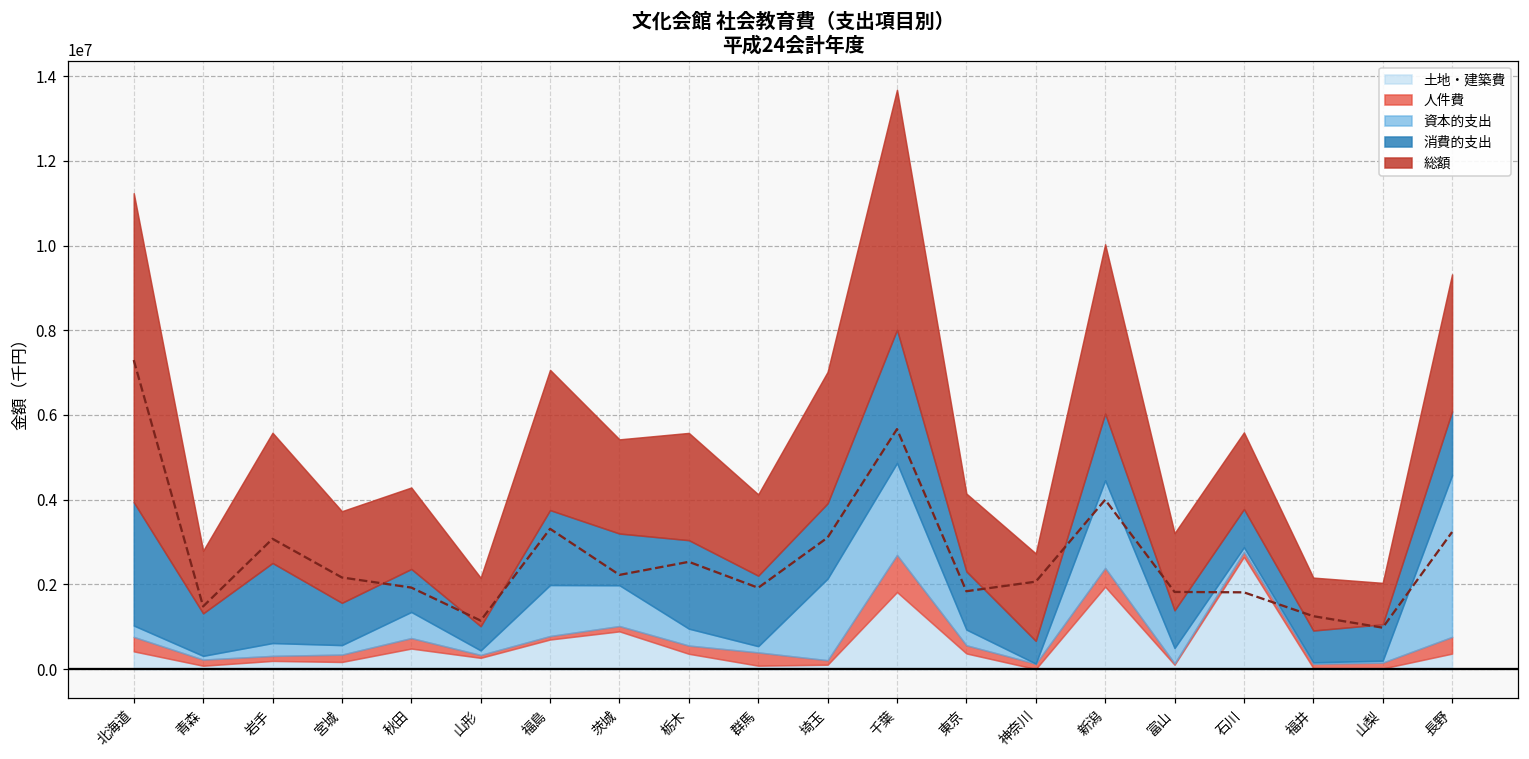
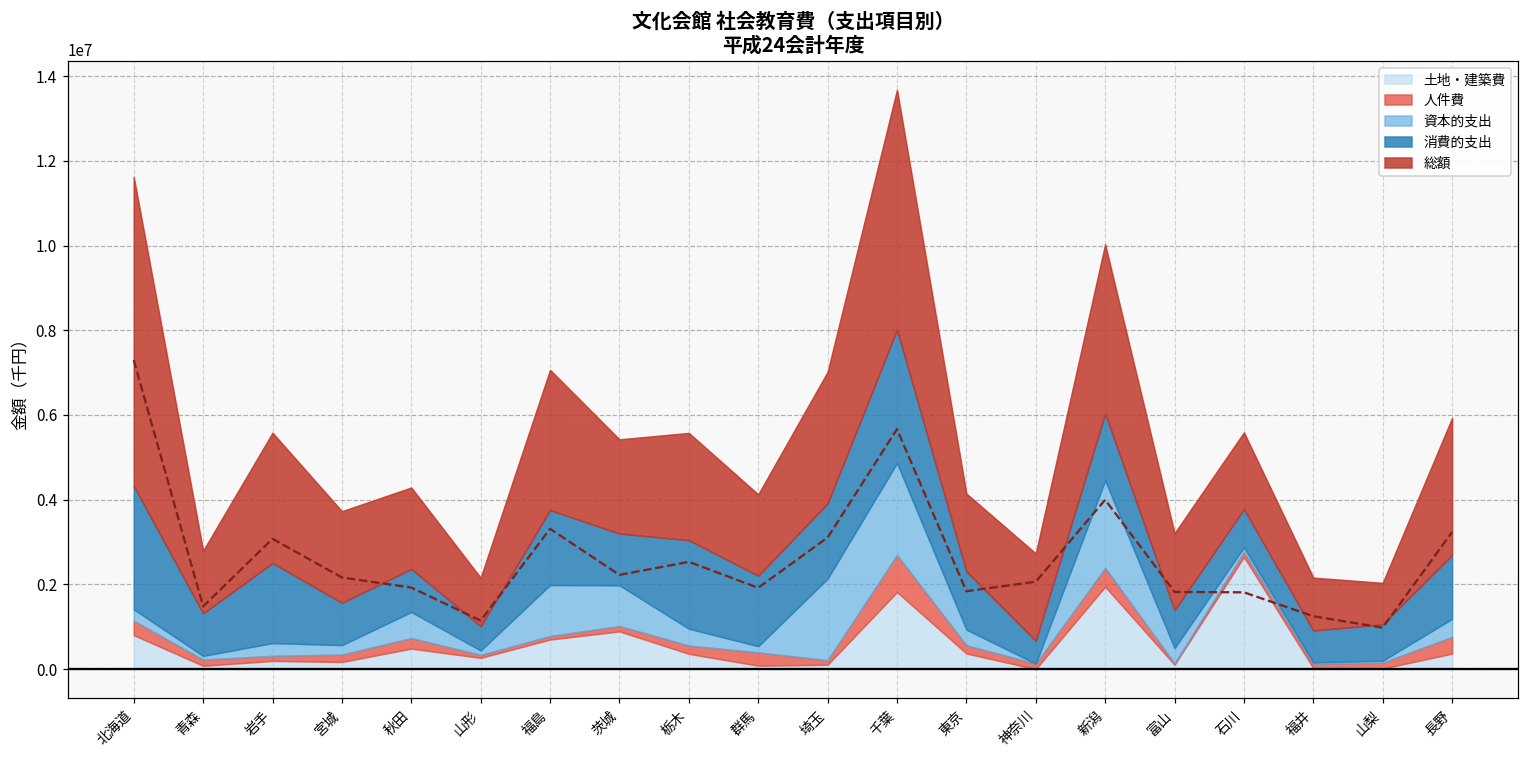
  {
    "土地・建築費": {
-     "北海道": 400000,
+     "北海道": 800000,
      "青森": 100000,
      "岩手": 200000,
      "宮城": 200000,
      "秋田": 500000,
      "山形": 300000,
      "福島": 700000,
      "茨城": 900000,
      "栃木": 400000,
      "群馬": 100000,
      "埼玉": 100000,
      "千葉": 1800000,
      "東京": 400000,
      "神奈川": 0,
      "新潟": 1900000,
      "石川": 2700000,
      "長野": 400000
    },
    "資本的支出": {
      "北海道": 300000,
      "青森": 100000,
      "岩手": 300000,
      "宮城": 200000,
      "秋田": 600000,
      "山形": 100000,
      "福島": 1200000,
      "茨城": 1000000,
      "栃木": 400000,
      "群馬": 100000,
      "埼玉": 1900000,
      "千葉": 2200000,
      "東京": 400000,
      "新潟": 2100000,
      "富山": 400000,
      "石川": 100000,
-     "長野": 3800000
+     "長野": 400000
    },
    "消費的支出": {
      "北海道": 2900000,
      "青森": 1000000,
      "岩手": 1900000,
      "宮城": 1000000,
      "秋田": 1000000,
      "山形": 600000,
      "福島": 1800000,
      "茨城": 1200000,
      "栃木": 2100000,
      "群馬": 1700000,
      "埼玉": 1800000,
      "千葉": 3100000,
      "東京": 1400000,
      "神奈川": 500000,
      "新潟": 1600000,
      "富山": 900000,
      "石川": 900000,
      "福井": 800000,
      "山梨": 900000,
      "長野": 1500000
    }
  }
